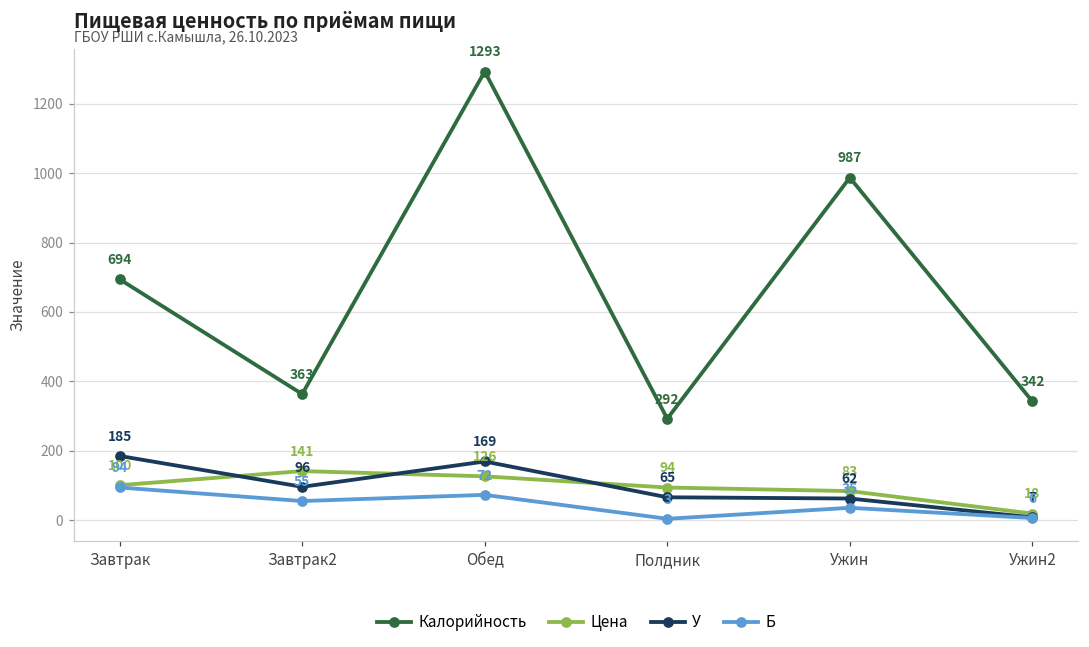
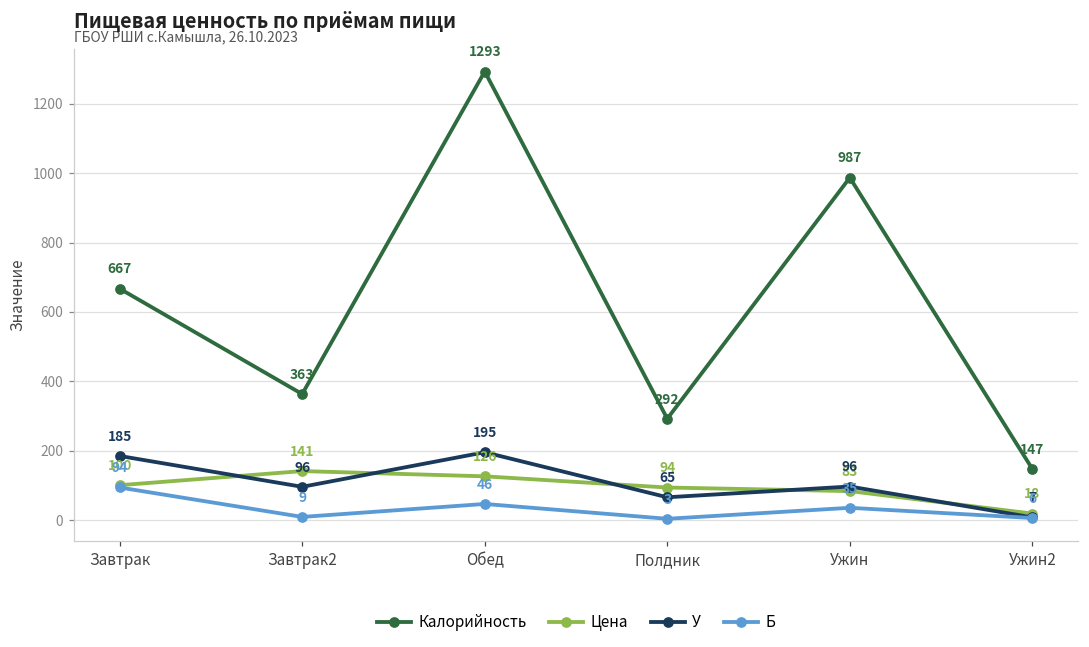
  {
    "Калорийность": {
-     "Завтрак": 694,
+     "Завтрак": 667,
      "Завтрак2": 363,
      "Обед": 1293,
      "Полдник": 292,
      "Ужин": 987,
-     "Ужин2": 342
+     "Ужин2": 147
    },
    "Цена": {
      "Завтрак2": 141
    },
    "У": {
      "Завтрак": 185,
-     "Обед": 169,
-     "Ужин": 62
+     "Обед": 195,
+     "Ужин": 96
    },
    "Б": {
-     "Завтрак2": 55,
-     "Обед": 72
+     "Завтрак2": 9,
+     "Обед": 46
    }
  }
